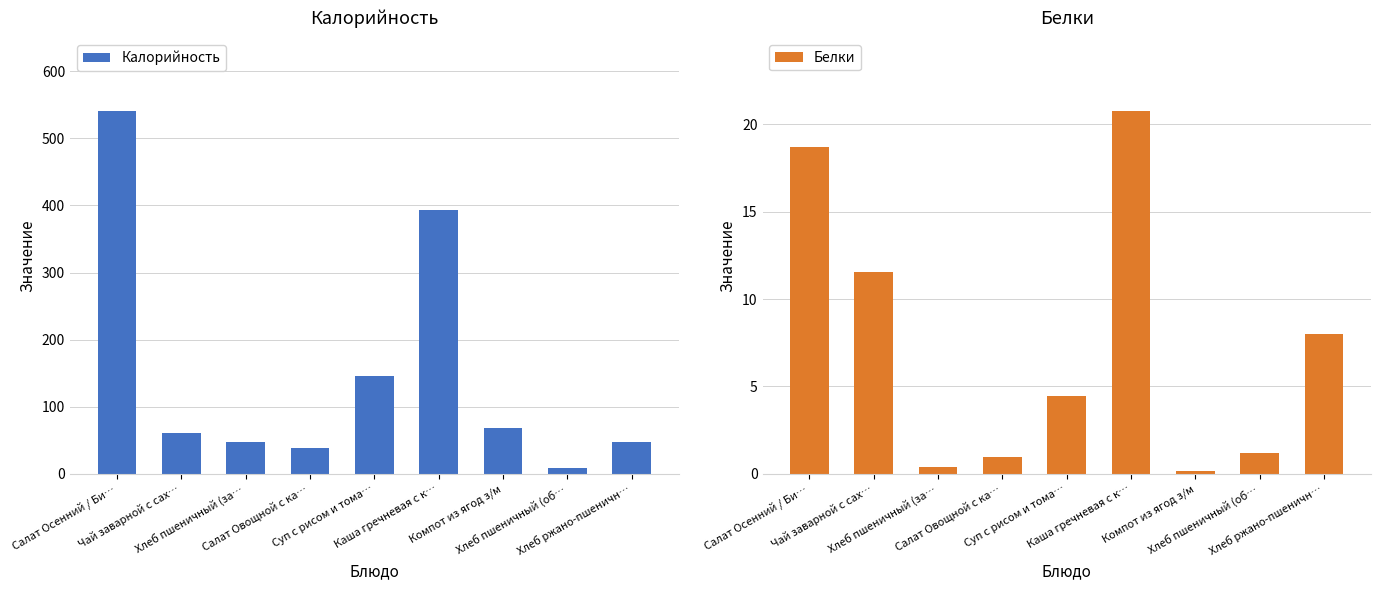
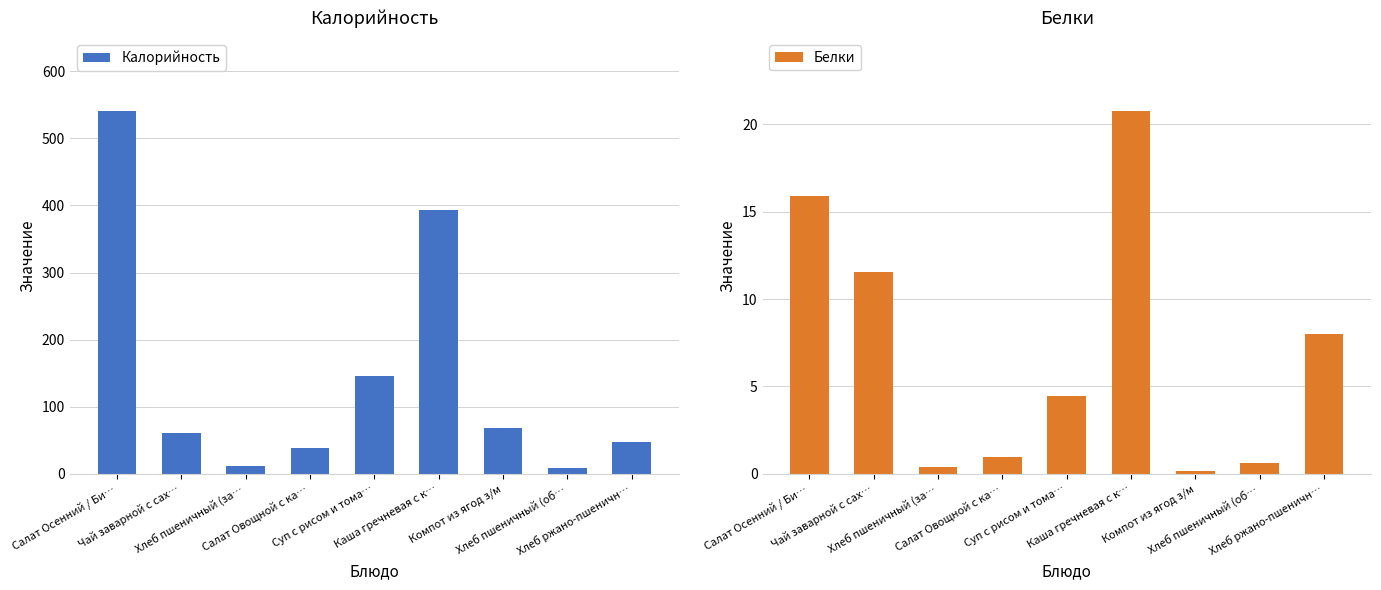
  {
    "Калорийность": {
      "Салат Осенний / Би…": 540,
      "Чай заварной с сах…": 60,
-     "Хлеб пшеничный (за…": 50,
+     "Хлеб пшеничный (за…": 10,
      "Салат Овощной с ка…": 40,
      "Суп с рисом и тома…": 150,
      "Каша гречневая с к…": 390,
      "Компот из ягод з/м": 70,
      "Хлеб пшеничный (об…": 10,
      "Хлеб ржано-пшеничн…": 50
    },
    "Белки": {
-     "Салат Осенний / Би…": 18.7,
+     "Салат Осенний / Би…": 15.9,
      "Чай заварной с сах…": 11.6,
      "Хлеб пшеничный (за…": 0.4,
      "Салат Овощной с ка…": 1.0,
      "Суп с рисом и тома…": 4.4,
      "Каша гречневая с к…": 20.7,
      "Компот из ягод з/м": 0.2,
-     "Хлеб пшеничный (об…": 1.2,
+     "Хлеб пшеничный (об…": 0.6,
      "Хлеб ржано-пшеничн…": 8.0
    }
  }
